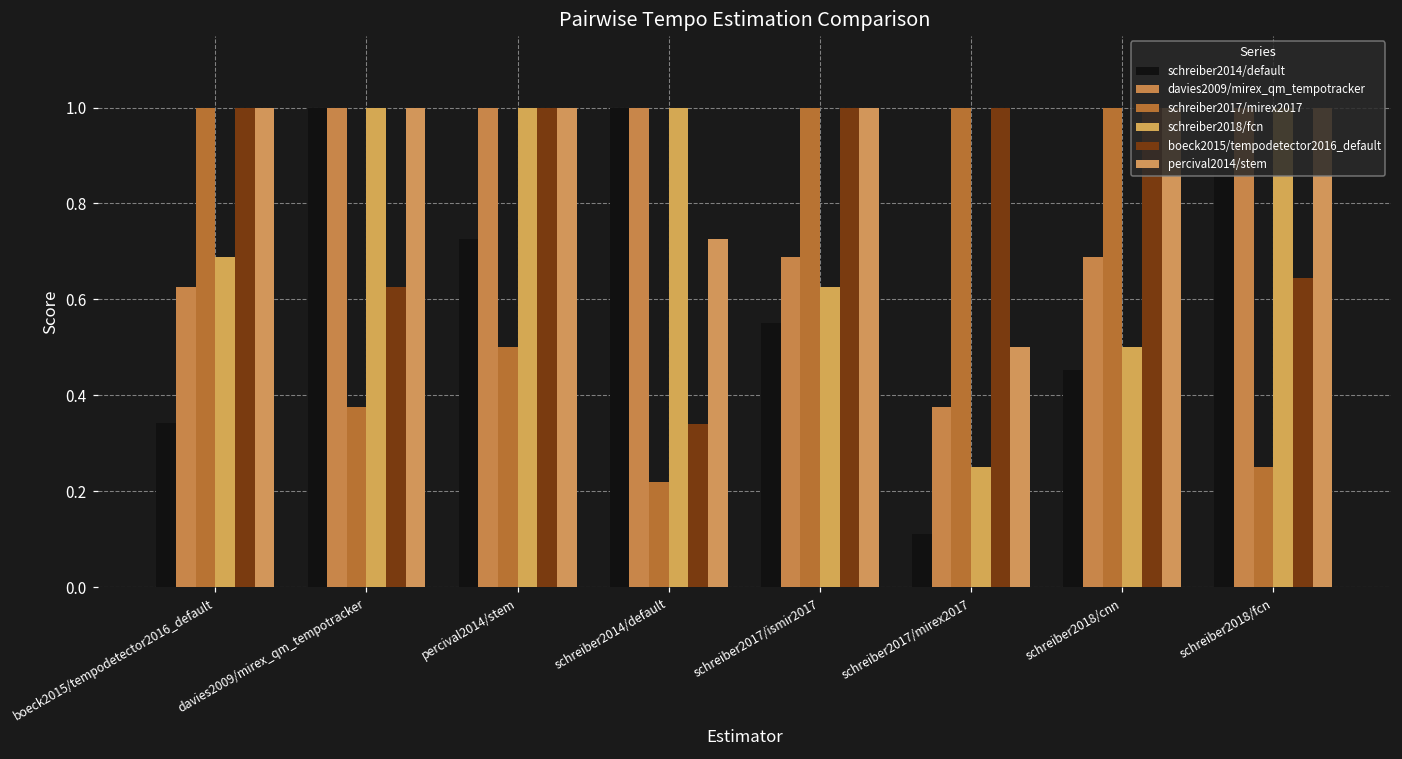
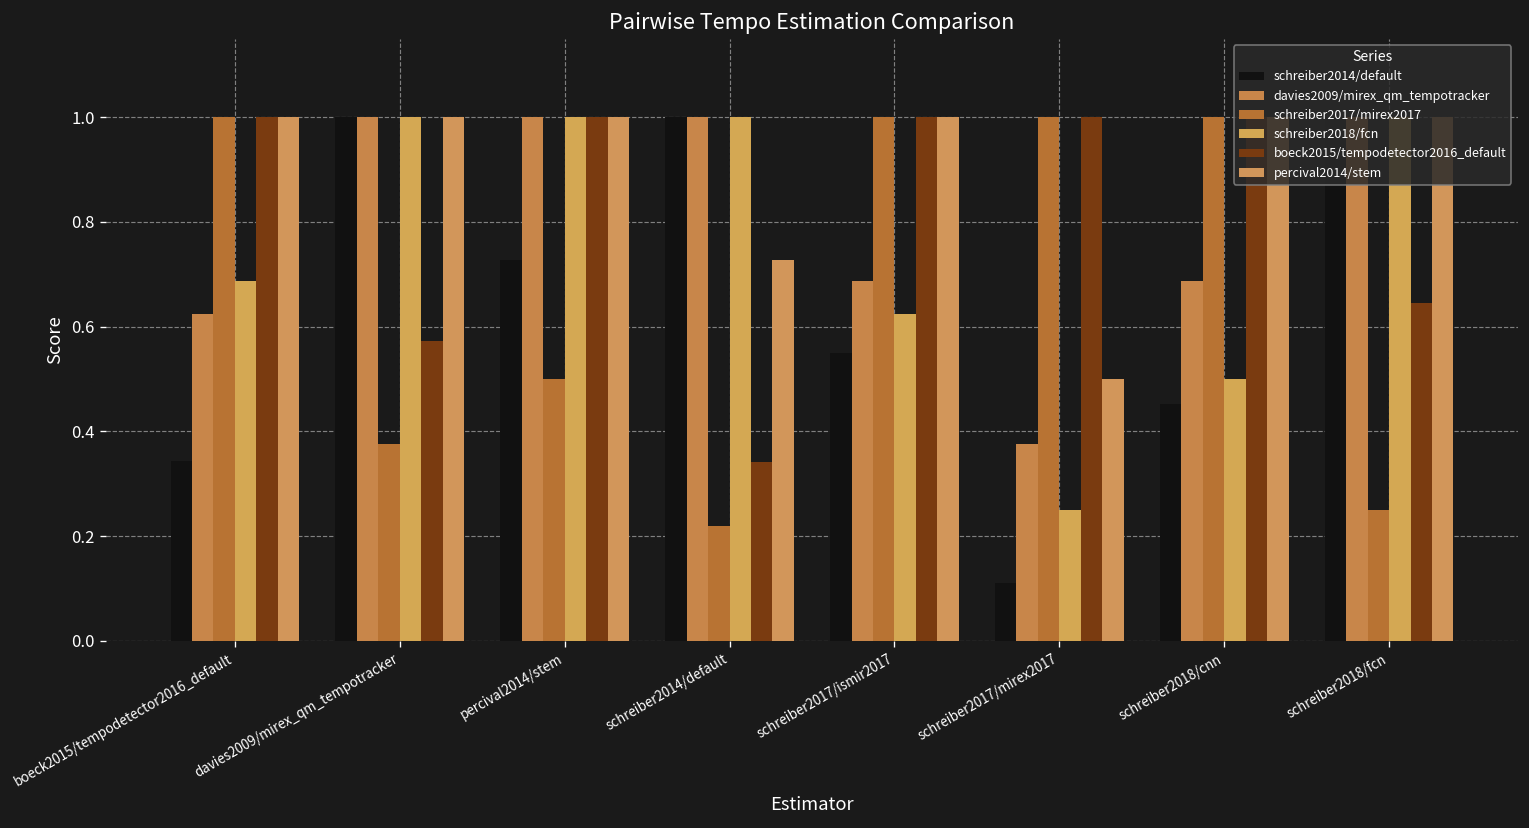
  {
    "schreiber2014/default": {
      "boeck2015/tempodetector2016_default": 0.34,
      "davies2009/mirex_qm_tempotracker": 1.00,
      "percival2014/stem": 0.73,
      "schreiber2014/default": 1.00,
      "schreiber2017/ismir2017": 0.55,
      "schreiber2017/mirex2017": 0.11,
      "schreiber2018/cnn": 0.45
    },
    "boeck2015/tempodetector2016_default": {
      "boeck2015/tempodetector2016_default": 1.00,
-     "davies2009/mirex_qm_tempotracker": 0.63,
+     "davies2009/mirex_qm_tempotracker": 0.57,
      "percival2014/stem": 1.00,
      "schreiber2014/default": 0.34,
      "schreiber2017/ismir2017": 1.00,
      "schreiber2017/mirex2017": 1.00,
      "schreiber2018/fcn": 0.64
    }
  }
